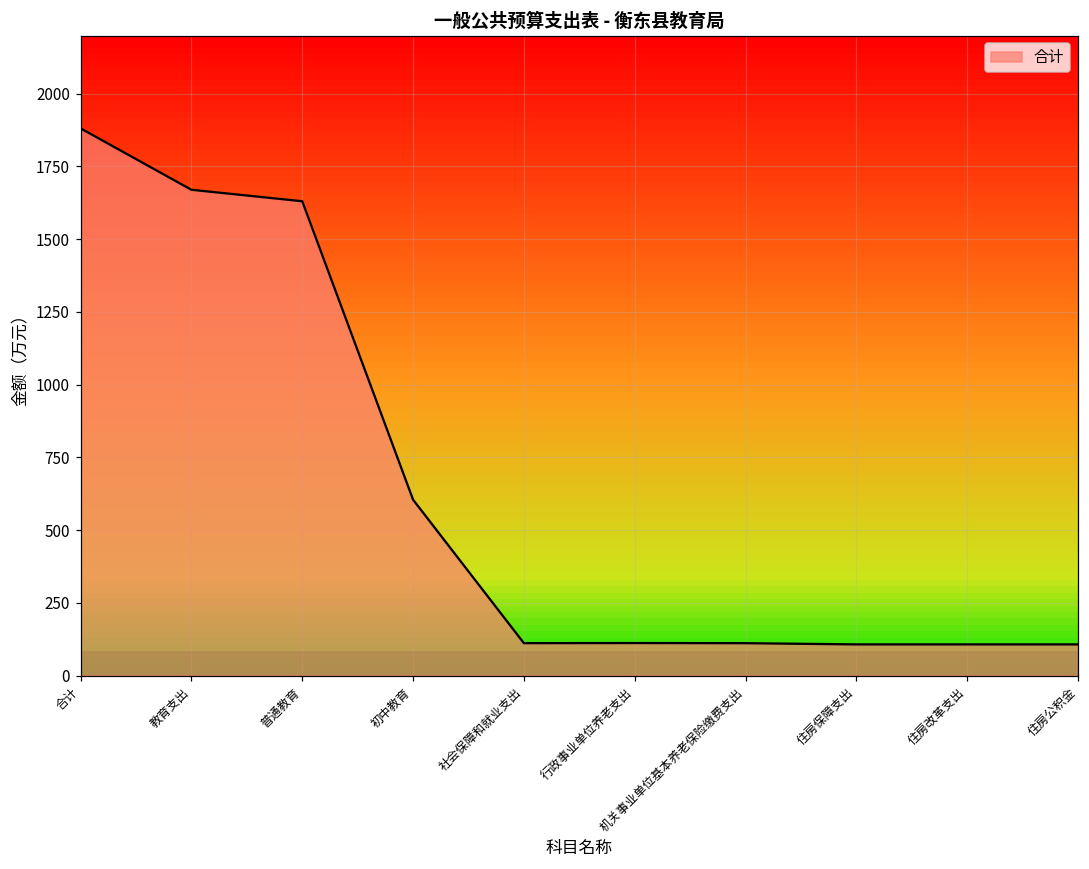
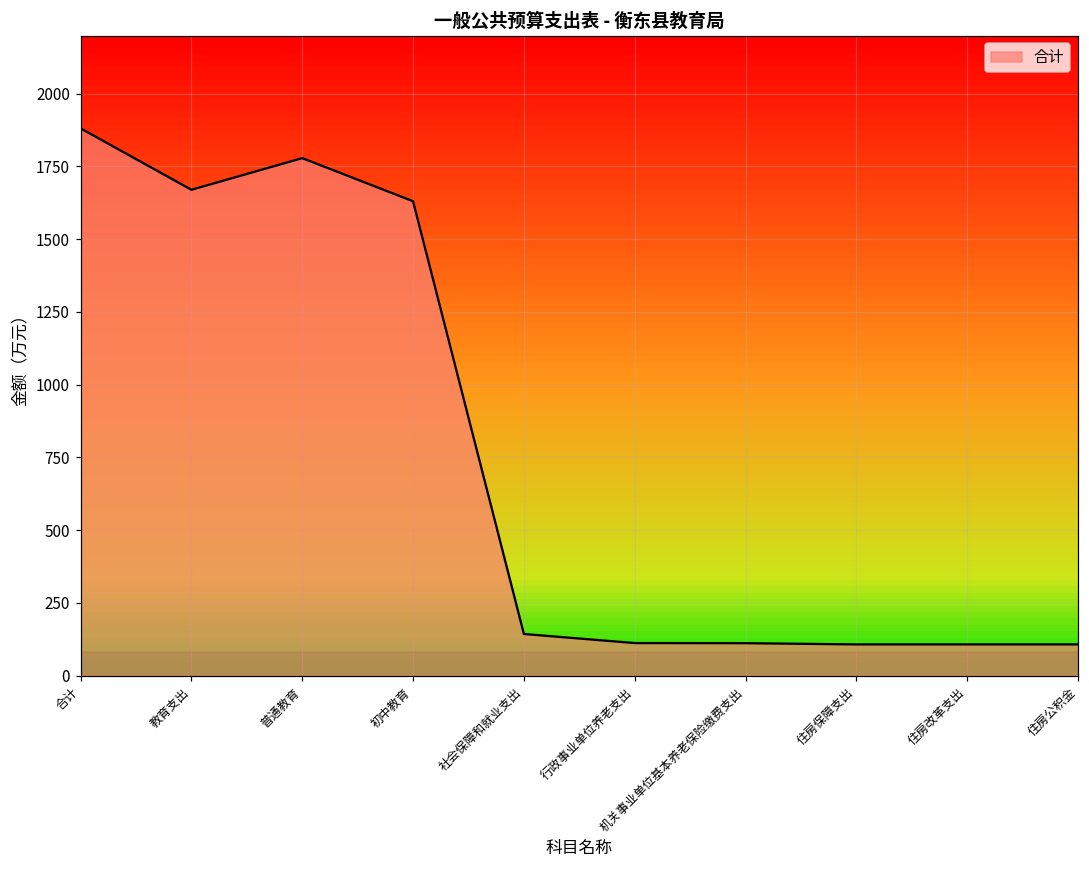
  {
    "合计": 1880,
    "教育支出": 1670,
-   "普通教育": 1630,
-   "初中教育": 600,
-   "社会保障和就业支出": 110,
+   "普通教育": 1780,
+   "初中教育": 1630,
+   "社会保障和就业支出": 140,
    "行政事业单位养老支出": 110,
    "机关事业单位基本养老保险缴费支出": 110,
    "住房保障支出": 110,
    "住房改革支出": 110,
    "住房公积金": 110
  }
